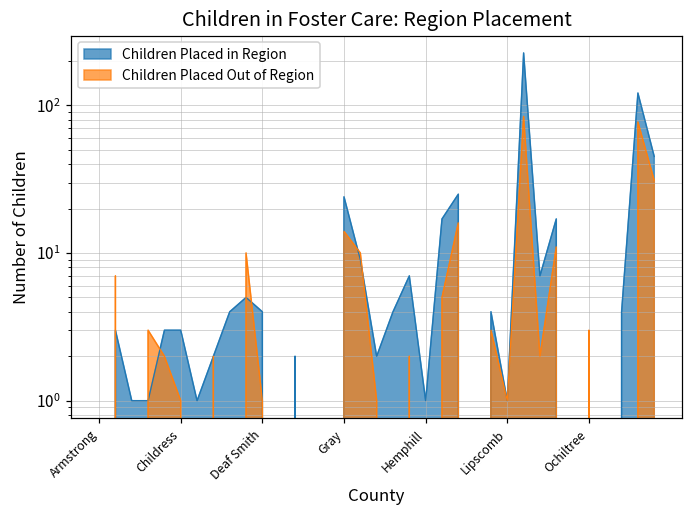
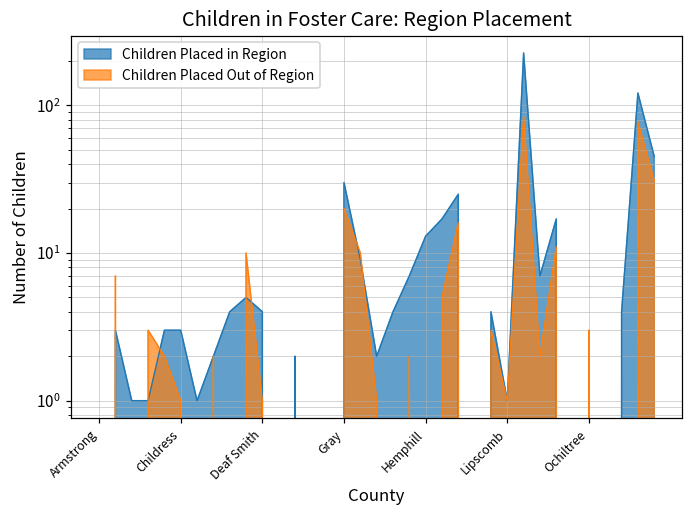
  {
    "Children Placed in Region": {
      "Childress": 3,
      "Deaf Smith": 4,
-     "Gray": 24,
-     "Hemphill": 1,
+     "Gray": 30,
+     "Hemphill": 13,
      "Ochiltree": 2
    },
    "Children Placed Out of Region": {
      "Childress": 1,
      "Deaf Smith": 1,
-     "Gray": 14,
+     "Gray": 20,
      "Ochiltree": 3
    }
  }
